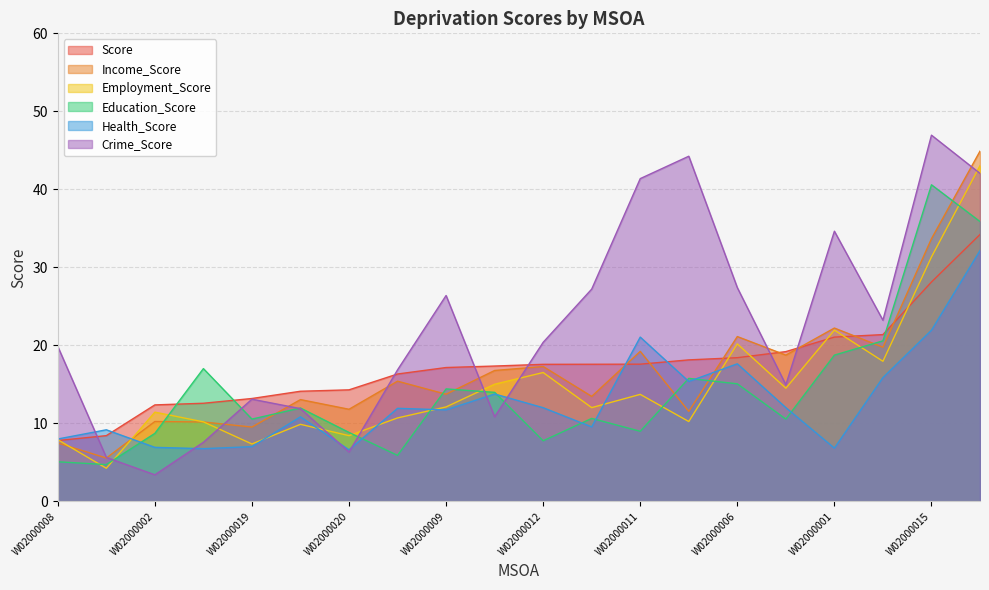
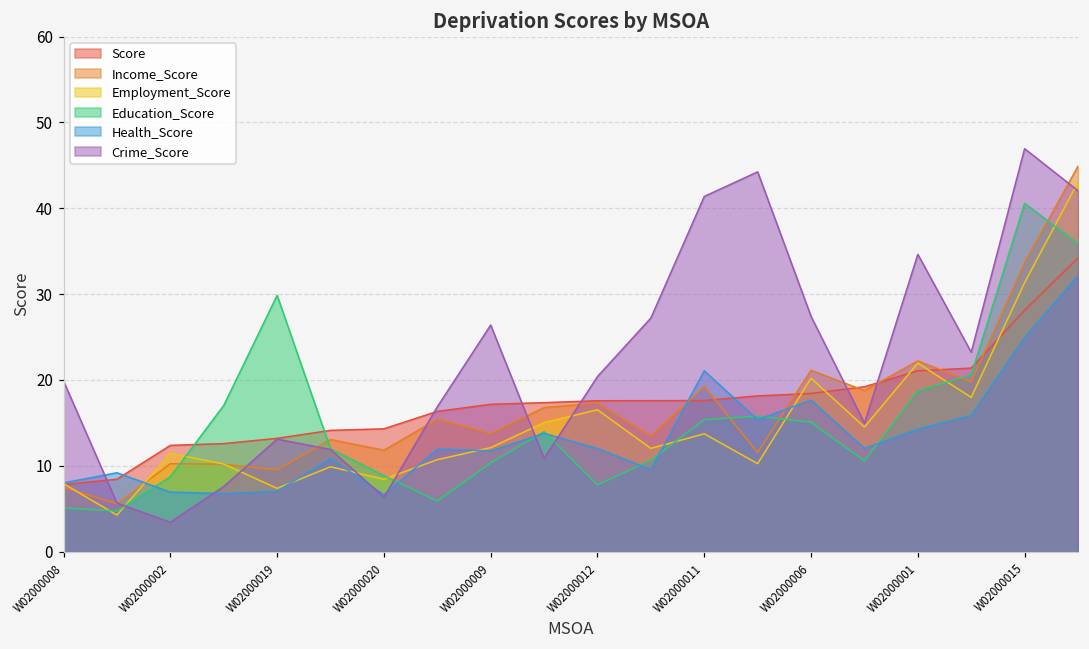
  {
    "Education_Score": {
-     "W02000019": 11,
-     "W02000009": 14,
-     "W02000011": 9,
+     "W02000019": 30,
+     "W02000009": 10,
+     "W02000011": 15,
      "W02000001": 19,
      "W02000015": 41
    },
    "Health_Score": {
      "W02000019": 7,
      "W02000009": 12,
      "W02000011": 21,
-     "W02000001": 7,
-     "W02000015": 22
+     "W02000001": 14,
+     "W02000015": 25
    },
    "Crime_Score": {
      "W02000009": 26,
      "W02000011": 41,
      "W02000001": 35,
      "W02000015": 47
    }
  }
